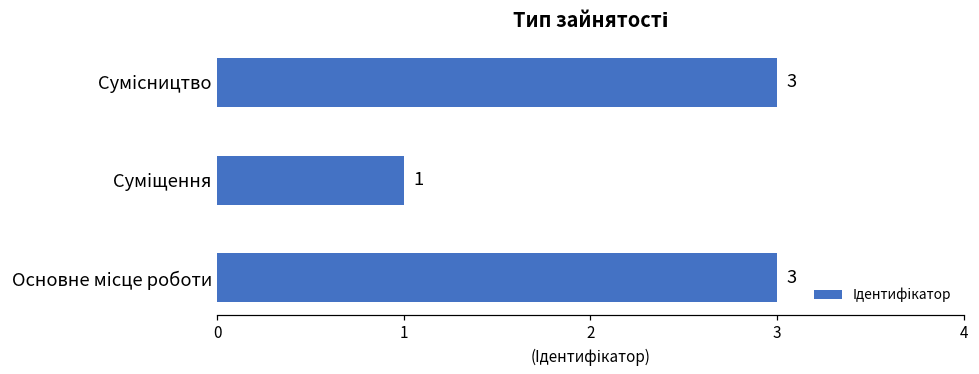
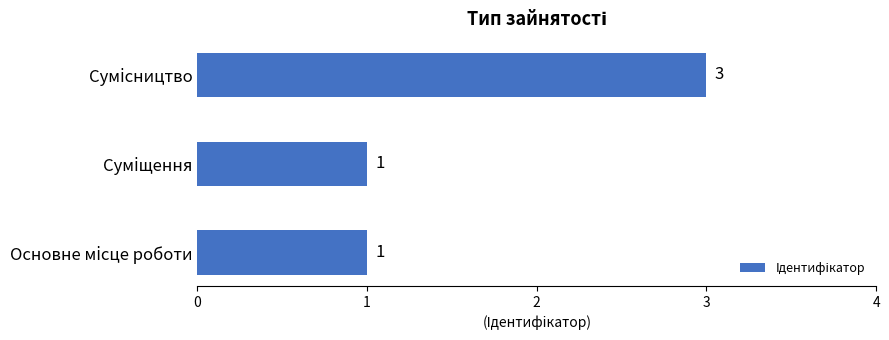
  {
    "Сумісництво": 3,
    "Суміщення": 1,
-   "Основне місце роботи": 3
+   "Основне місце роботи": 1
  }
